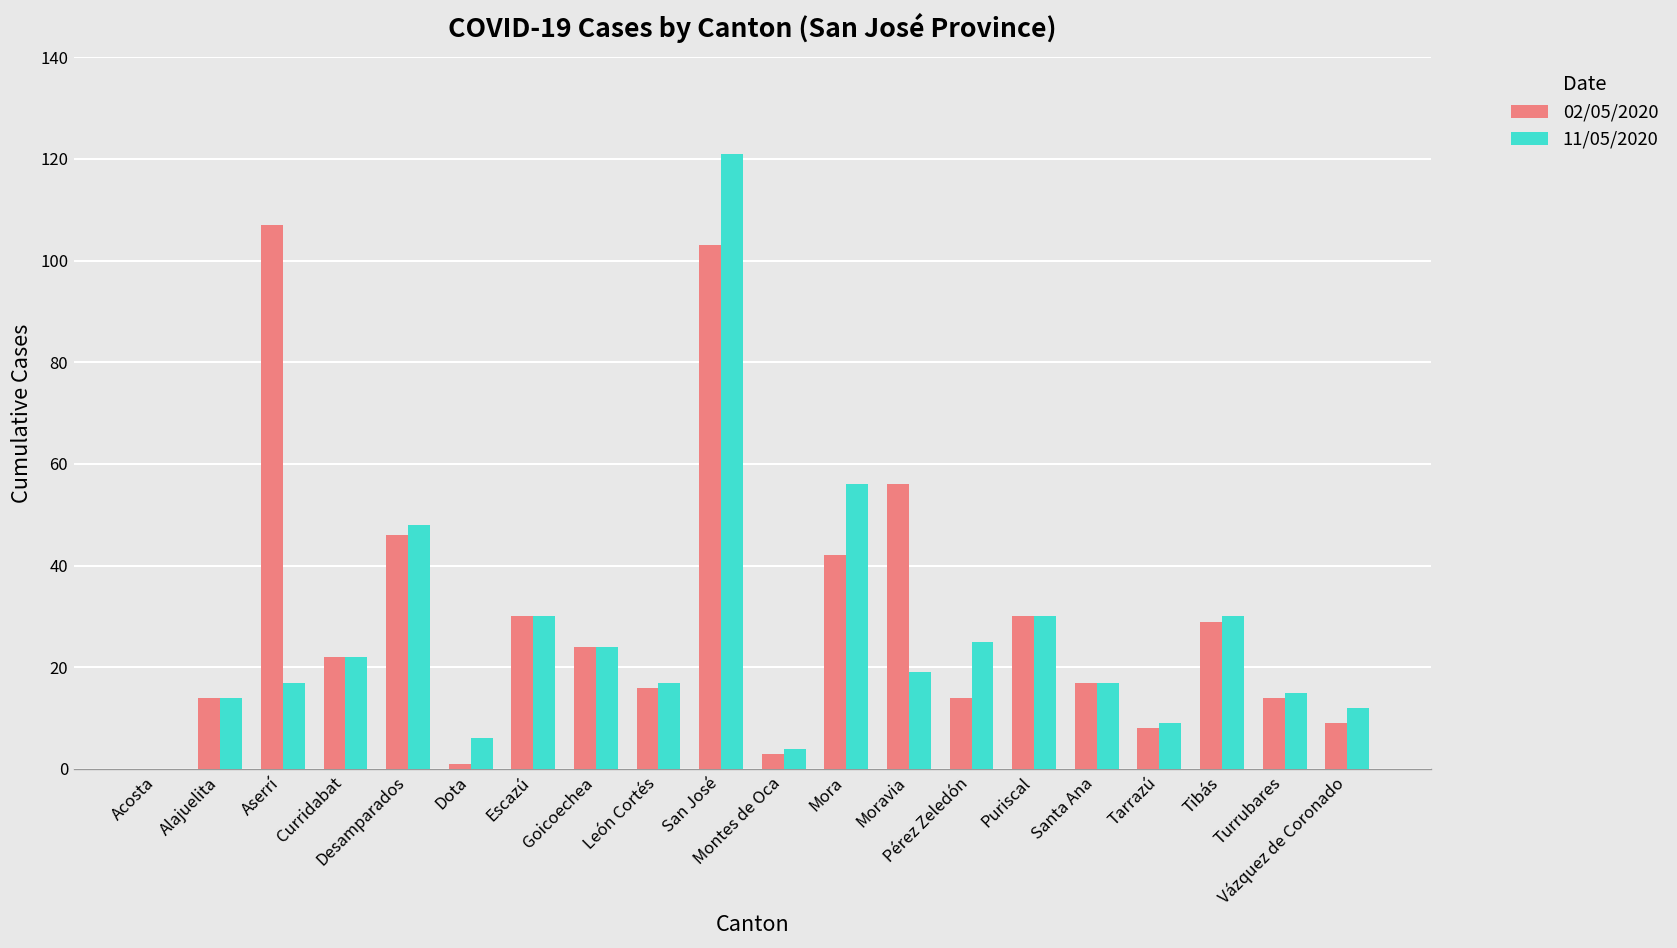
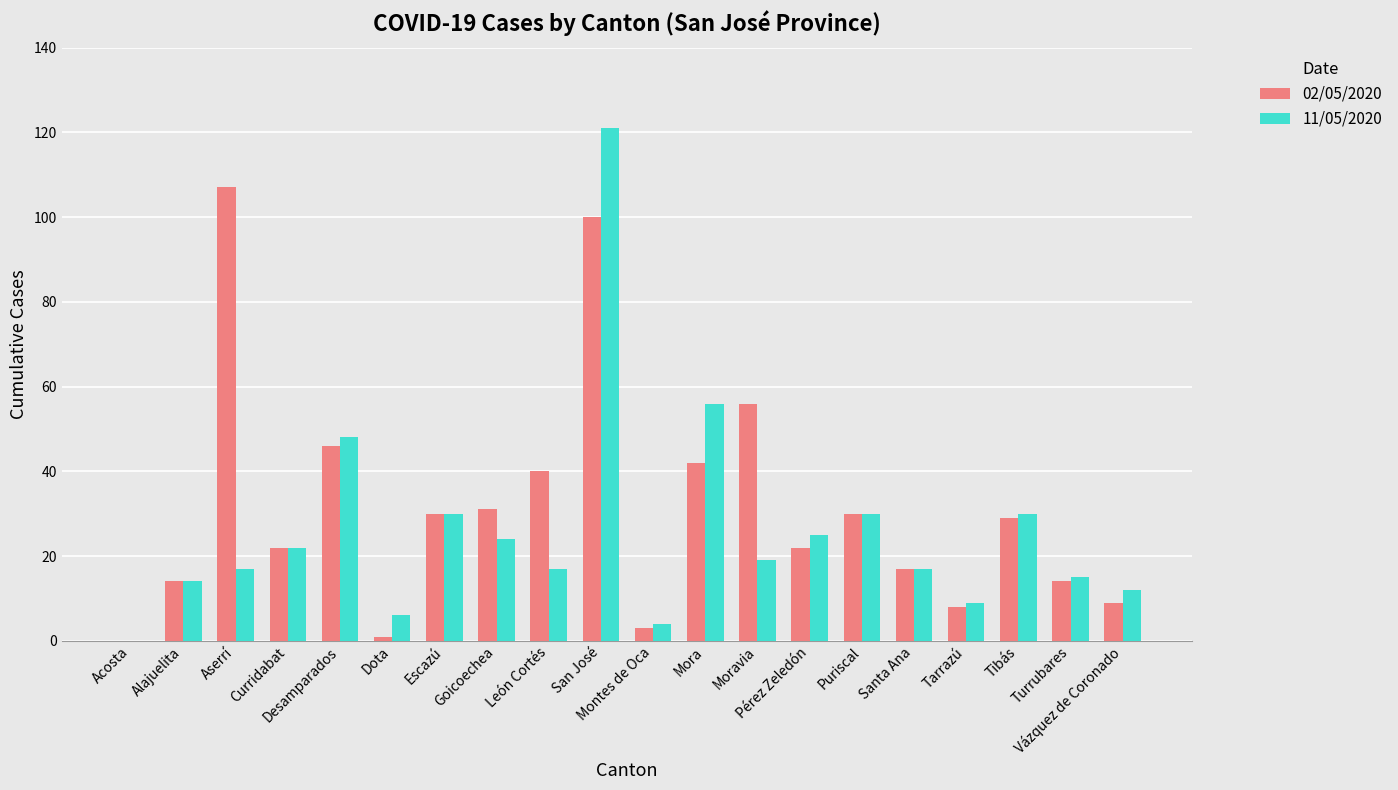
  {
    "02/05/2020": {
      "Acosta": 0,
      "Alajuelita": 14,
      "Aserrí": 107,
      "Curridabat": 22,
      "Desamparados": 46,
      "Dota": 1,
      "Escazú": 30,
-     "Goicoechea": 24,
-     "León Cortés": 16,
-     "San José": 103,
+     "Goicoechea": 31,
+     "León Cortés": 40,
+     "San José": 100,
      "Montes de Oca": 3,
      "Mora": 42,
      "Moravia": 56,
-     "Pérez Zeledón": 14,
+     "Pérez Zeledón": 22,
      "Puriscal": 30,
      "Santa Ana": 17,
      "Tarrazú": 8,
      "Tibás": 29,
      "Turrubares": 14,
      "Vázquez de Coronado": 9
    },
    "11/05/2020": {
      "Acosta": 0,
      "Alajuelita": 14,
      "Aserrí": 17,
      "Curridabat": 22,
      "Desamparados": 48,
      "Dota": 6,
      "Escazú": 30,
      "Goicoechea": 24,
      "León Cortés": 17,
      "San José": 121,
      "Montes de Oca": 4,
      "Mora": 56,
      "Moravia": 19,
      "Pérez Zeledón": 25,
      "Puriscal": 30,
      "Santa Ana": 17,
      "Tarrazú": 9,
      "Tibás": 30,
      "Turrubares": 15,
      "Vázquez de Coronado": 12
    }
  }
